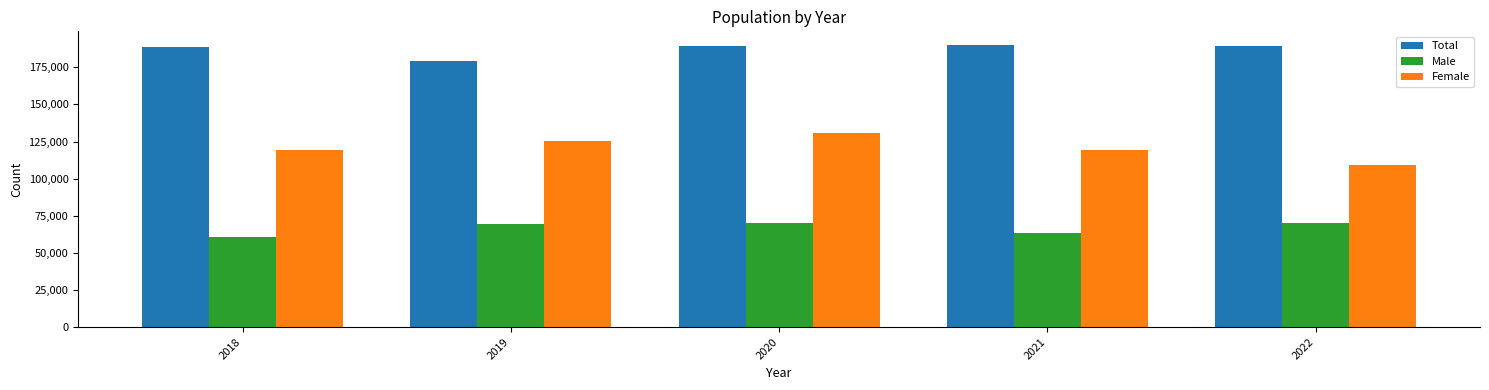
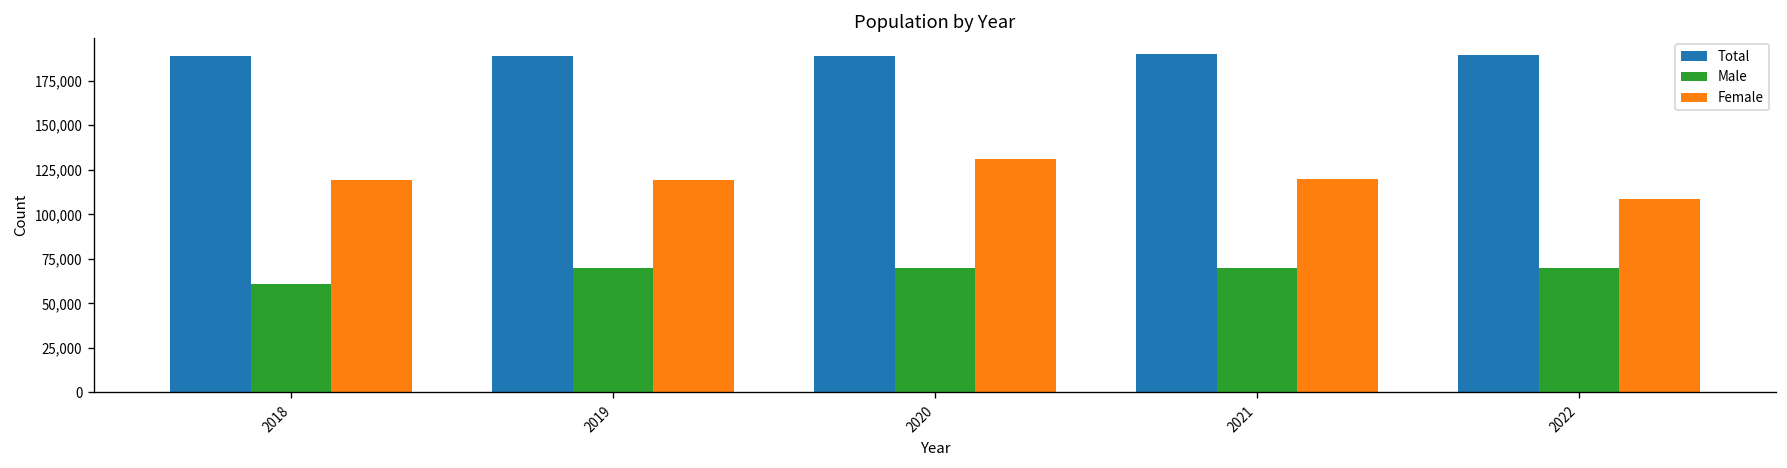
  {
    "Total": {
      "2018": "189,000",
-     "2019": "180,000",
+     "2019": "189,000",
      "2020": "189,000",
      "2021": "190,000",
      "2022": "189,000"
    },
    "Male": {
      "2018": "61,000",
      "2019": "70,000",
      "2020": "70,000",
-     "2021": "64,000",
+     "2021": "70,000",
      "2022": "70,000"
    },
    "Female": {
      "2018": "119,000",
-     "2019": "125,000",
+     "2019": "119,000",
      "2020": "131,000",
      "2021": "120,000",
      "2022": "109,000"
    }
  }
